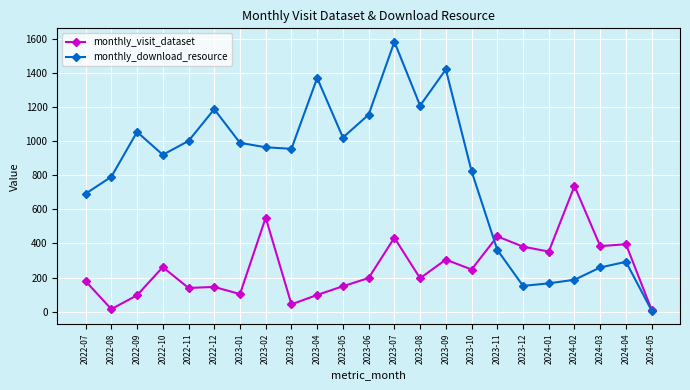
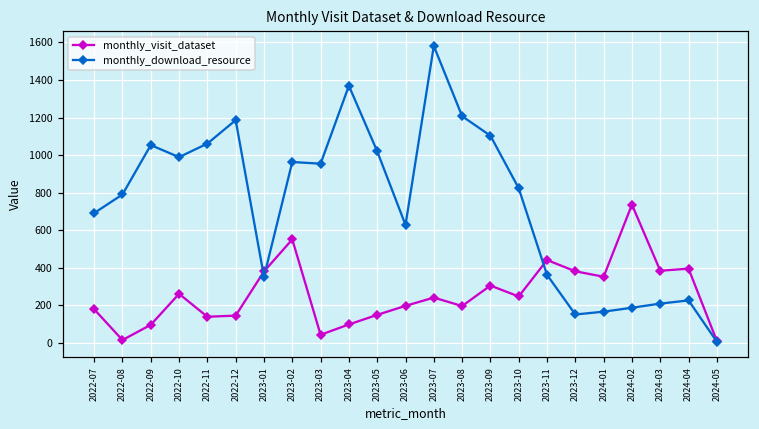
  {
    "monthly_visit_dataset": {
      "2022-07": 180,
      "2022-08": 20,
      "2022-09": 100,
      "2022-10": 260,
      "2022-11": 140,
      "2022-12": 150,
-     "2023-01": 100,
+     "2023-01": 380,
      "2023-02": 550,
      "2023-03": 40,
      "2023-04": 100,
      "2023-05": 150,
      "2023-06": 200,
-     "2023-07": 430,
+     "2023-07": 240,
      "2023-08": 200,
      "2023-09": 310,
      "2023-10": 250,
      "2023-11": 440,
      "2023-12": 380,
      "2024-01": 350,
      "2024-02": 740,
      "2024-03": 380,
      "2024-04": 400
    },
    "monthly_download_resource": {
      "2022-07": 690,
      "2022-08": 790,
      "2022-09": 1050,
-     "2022-10": 920,
-     "2022-11": 1000,
+     "2022-10": 990,
+     "2022-11": 1060,
      "2022-12": 1190,
-     "2023-01": 990,
+     "2023-01": 350,
      "2023-02": 960,
      "2023-03": 950,
      "2023-04": 1370,
      "2023-05": 1020,
-     "2023-06": 1150,
+     "2023-06": 630,
      "2023-07": 1580,
      "2023-08": 1210,
-     "2023-09": 1420,
+     "2023-09": 1100,
      "2023-10": 820,
      "2023-11": 360,
      "2023-12": 150,
      "2024-01": 170,
      "2024-02": 190,
-     "2024-03": 260,
-     "2024-04": 290
+     "2024-03": 210,
+     "2024-04": 230
    }
  }
